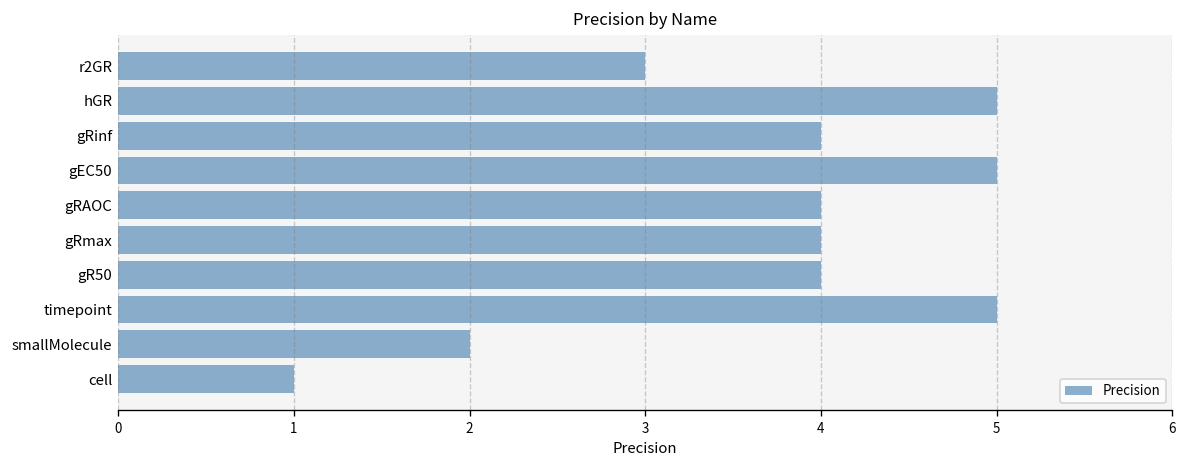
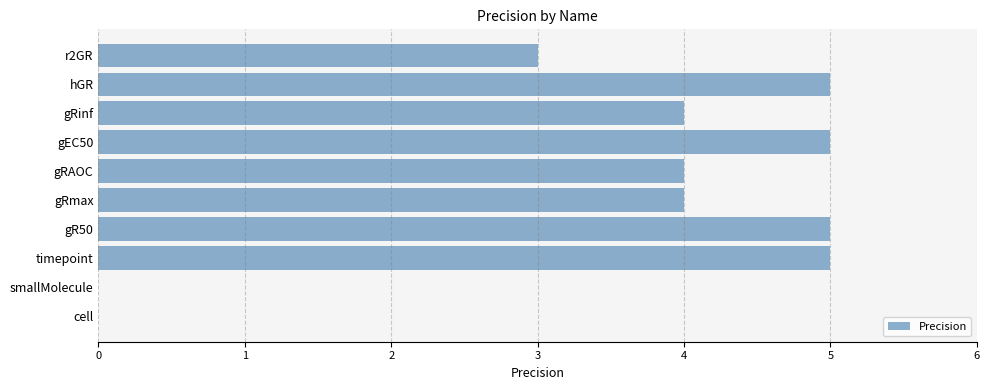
  {
    "r2GR": 3,
    "hGR": 5,
    "gRinf": 4,
    "gEC50": 5,
    "gRAOC": 4,
    "gRmax": 4,
-   "gR50": 4,
+   "gR50": 5,
    "timepoint": 5,
-   "smallMolecule": 2,
-   "cell": 1
+   "smallMolecule": 0,
+   "cell": 0
  }
